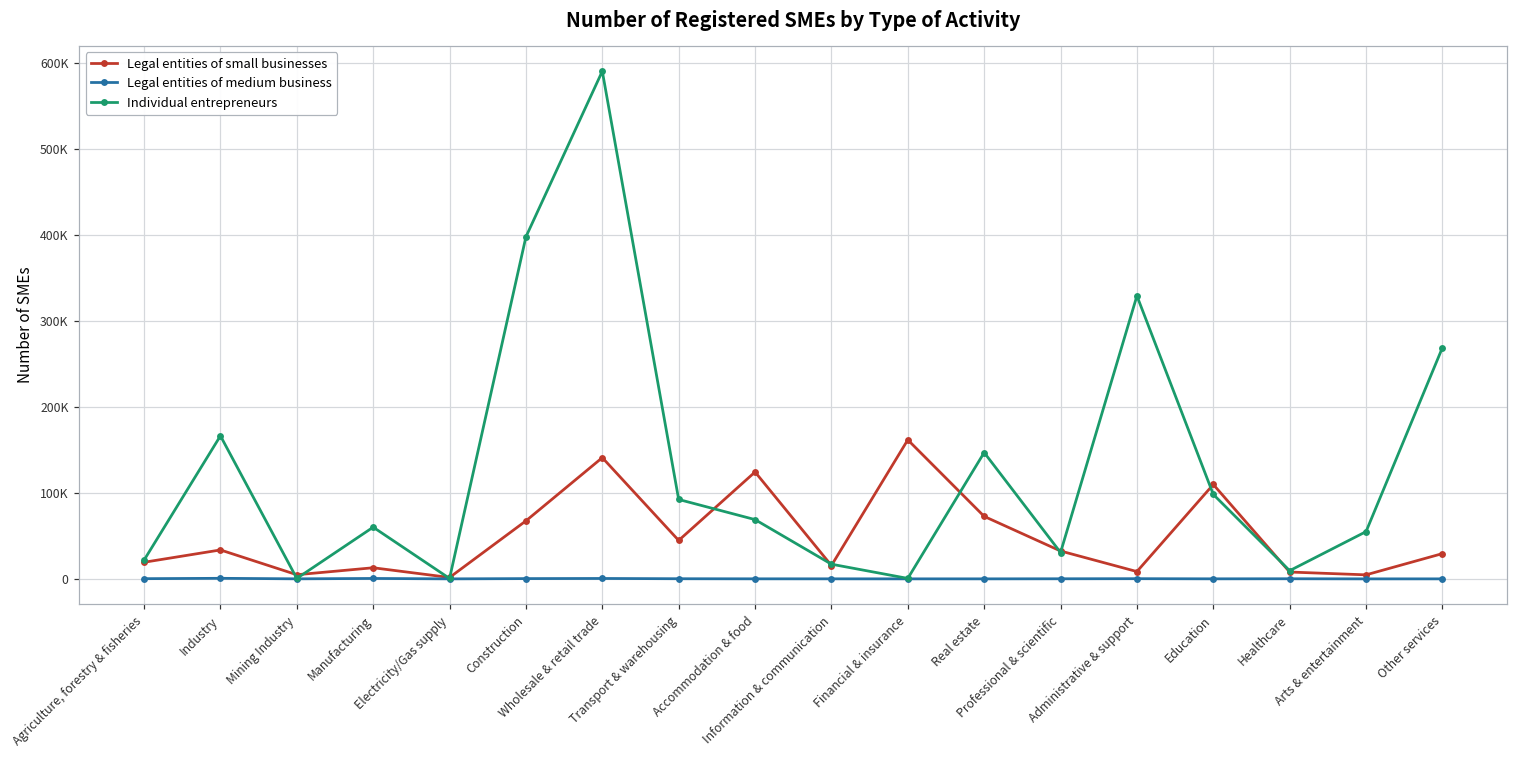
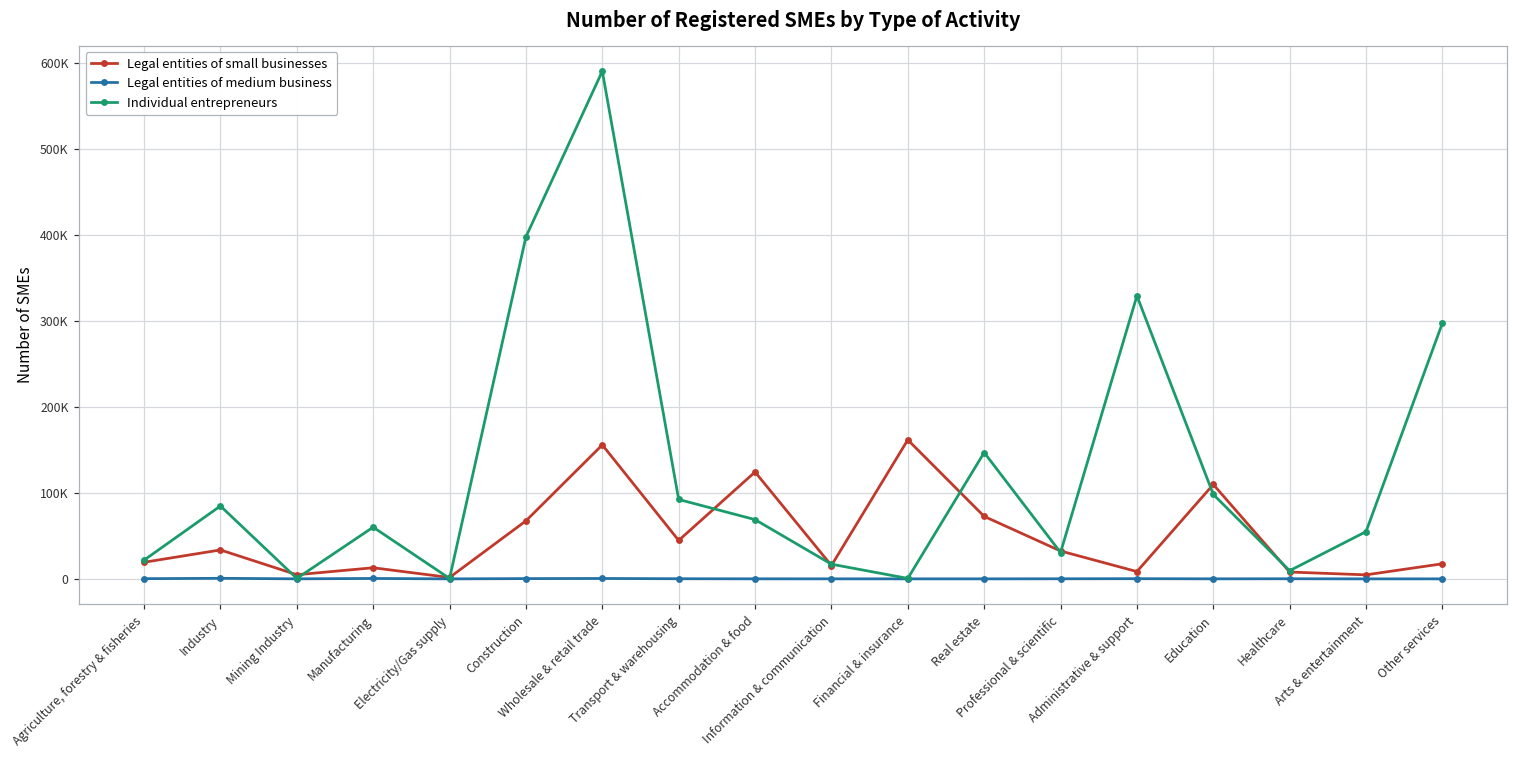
  {
    "Legal entities of small businesses": {
      "Industry": 30000,
      "Mining Industry": 0,
      "Manufacturing": 10000,
      "Construction": 70000,
-     "Wholesale & retail trade": 140000,
+     "Wholesale & retail trade": 160000,
      "Transport & warehousing": 40000,
      "Accommodation & food": 120000,
      "Financial & insurance": 160000,
      "Real estate": 70000,
      "Administrative & support": 10000,
      "Education": 110000,
      "Arts & entertainment": 0,
-     "Other services": 30000
+     "Other services": 20000
    },
    "Legal entities of medium business": {
      "Agriculture, forestry & fisheries": 0,
      "Industry": 0,
      "Manufacturing": 0,
      "Construction": 0,
      "Wholesale & retail trade": 0,
      "Transport & warehousing": 0,
      "Accommodation & food": 0,
      "Information & communication": 0,
      "Real estate": 0,
      "Professional & scientific": 0,
      "Administrative & support": 0,
      "Education": 0,
      "Healthcare": 0,
      "Arts & entertainment": 0,
      "Other services": 0
    },
    "Individual entrepreneurs": {
-     "Industry": 170000,
+     "Industry": 80000,
      "Manufacturing": 60000,
      "Construction": 400000,
      "Wholesale & retail trade": 590000,
      "Transport & warehousing": 90000,
      "Accommodation & food": 70000,
      "Real estate": 150000,
      "Administrative & support": 330000,
      "Education": 100000,
      "Arts & entertainment": 50000,
-     "Other services": 270000
+     "Other services": 300000
    }
  }
